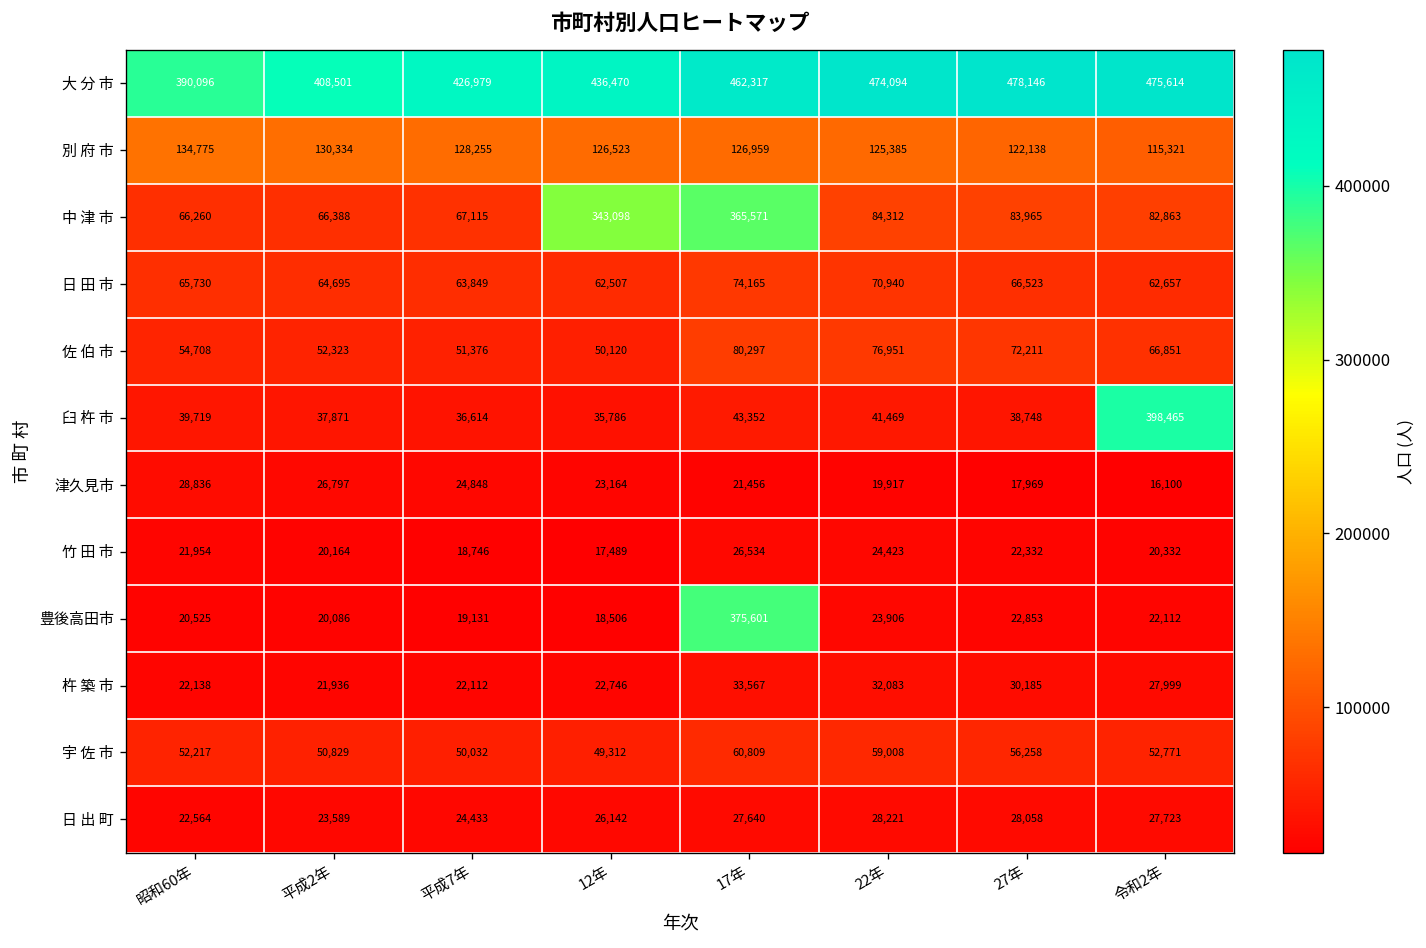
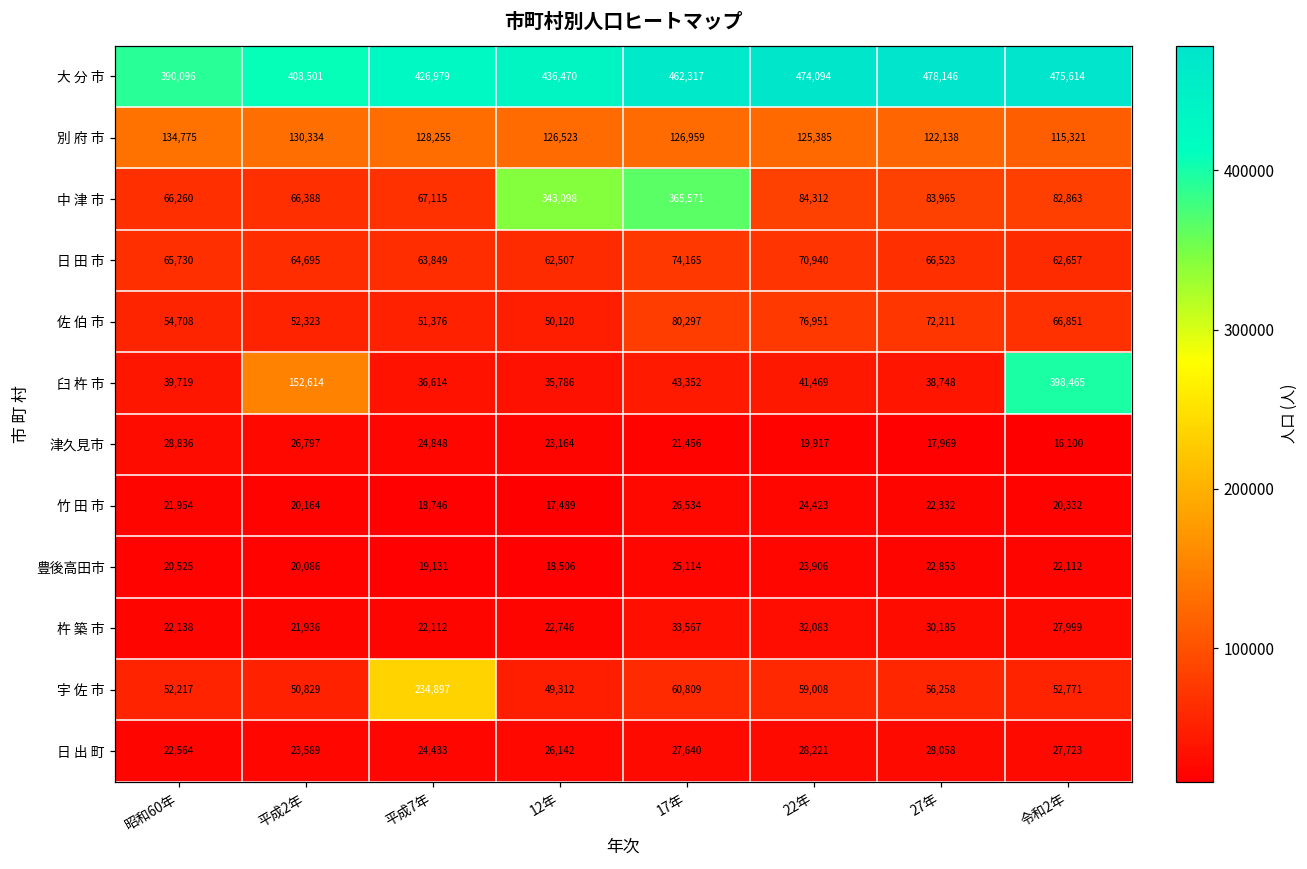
  {
    "大 分 市": {
      "昭和60年": "390,096",
      "平成2年": "408,501",
      "平成7年": "426,979",
      "12年": "436,470",
      "17年": "462,317",
      "22年": "474,094",
      "27年": "478,146",
      "令和2年": "475,614"
    },
    "別 府 市": {
      "昭和60年": "134,775",
      "平成2年": "130,334",
      "平成7年": "128,255",
      "12年": "126,523",
      "17年": "126,959",
      "22年": "125,385",
      "27年": "122,138",
      "令和2年": "115,321"
    },
    "中 津 市": {
      "昭和60年": "66,260",
      "平成2年": "66,388",
      "平成7年": "67,115",
      "12年": "343,098",
      "17年": "365,571",
      "22年": "84,312",
      "27年": "83,965",
      "令和2年": "82,863"
    },
    "日 田 市": {
      "昭和60年": "65,730",
      "平成2年": "64,695",
      "平成7年": "63,849",
      "12年": "62,507",
      "17年": "74,165",
      "22年": "70,940",
      "27年": "66,523",
      "令和2年": "62,657"
    },
    "佐 伯 市": {
      "昭和60年": "54,708",
      "平成2年": "52,323",
      "平成7年": "51,376",
      "12年": "50,120",
      "17年": "80,297",
      "22年": "76,951",
      "27年": "72,211",
      "令和2年": "66,851"
    },
    "臼 杵 市": {
      "昭和60年": "39,719",
-     "平成2年": "37,871",
+     "平成2年": "152,614",
      "平成7年": "36,614",
      "12年": "35,786",
      "17年": "43,352",
      "22年": "41,469",
      "27年": "38,748",
      "令和2年": "398,465"
    },
    "津久見市": {
      "昭和60年": "28,836",
      "平成2年": "26,797",
      "平成7年": "24,848",
      "12年": "23,164",
      "17年": "21,456",
      "22年": "19,917",
      "27年": "17,969",
      "令和2年": "16,100"
    },
    "竹 田 市": {
      "昭和60年": "21,954",
      "平成2年": "20,164",
      "平成7年": "18,746",
      "12年": "17,489",
      "17年": "26,534",
      "22年": "24,423",
      "27年": "22,332",
      "令和2年": "20,332"
    },
    "豊後高田市": {
      "昭和60年": "20,525",
      "平成2年": "20,086",
      "平成7年": "19,131",
      "12年": "18,506",
-     "17年": "375,601",
+     "17年": "25,114",
      "22年": "23,906",
      "27年": "22,853",
      "令和2年": "22,112"
    },
    "杵 築 市": {
      "昭和60年": "22,138",
      "平成2年": "21,936",
      "平成7年": "22,112",
      "12年": "22,746",
      "17年": "33,567",
      "22年": "32,083",
      "27年": "30,185",
      "令和2年": "27,999"
    },
    "宇 佐 市": {
      "昭和60年": "52,217",
      "平成2年": "50,829",
-     "平成7年": "50,032",
+     "平成7年": "234,897",
      "12年": "49,312",
      "17年": "60,809",
      "22年": "59,008",
      "27年": "56,258",
      "令和2年": "52,771"
    },
    "日 出 町": {
      "昭和60年": "22,564",
      "平成2年": "23,589",
      "平成7年": "24,433",
      "12年": "26,142",
      "17年": "27,640",
      "22年": "28,221",
      "27年": "28,058",
      "令和2年": "27,723"
    }
  }
